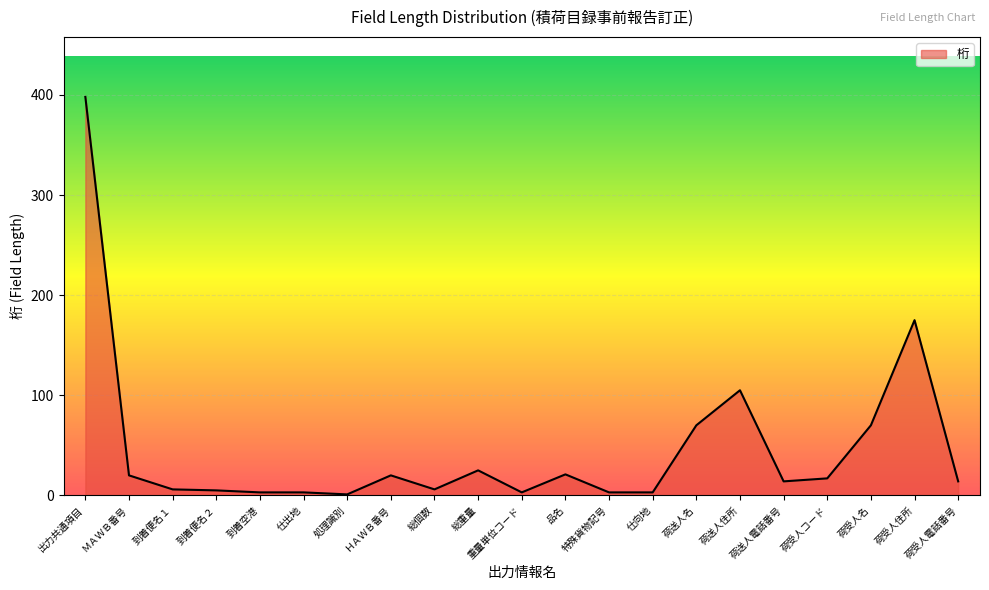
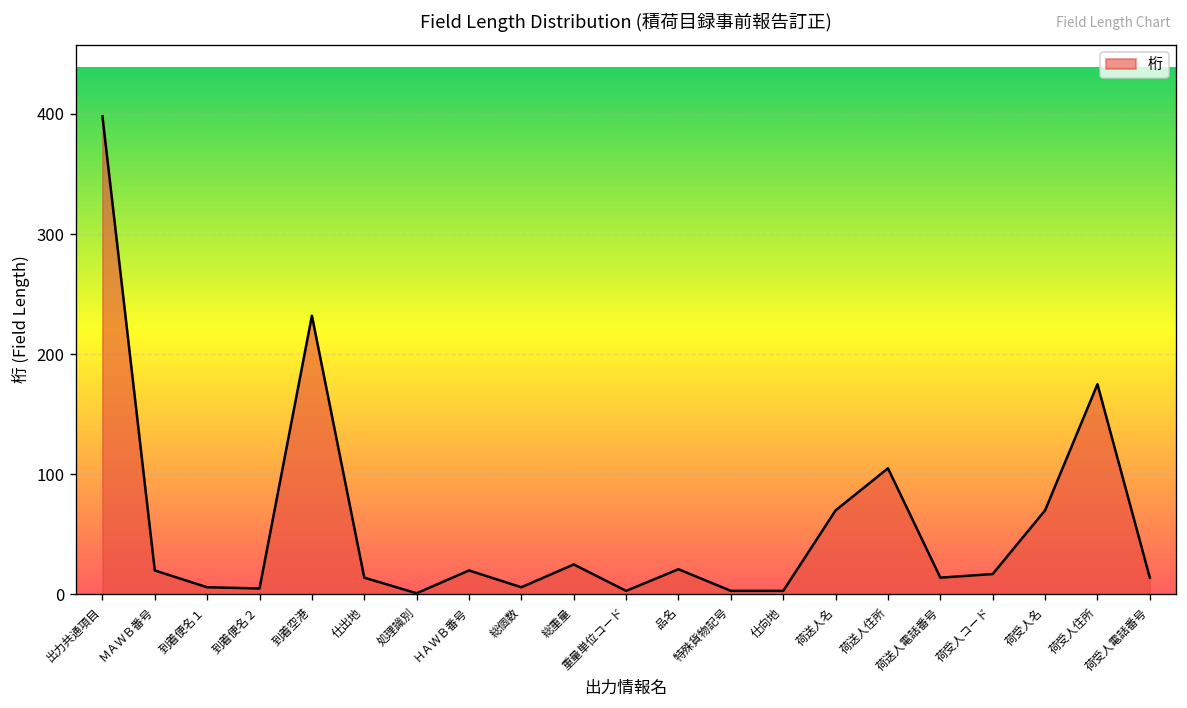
  {
    "出力共通項目": 398,
    "ＭＡＷＢ番号": 20,
    "到着便名１": 6,
    "到着便名２": 5,
-   "到着空港": 3,
-   "仕出地": 3,
+   "到着空港": 232,
+   "仕出地": 14,
    "処理識別": 1,
    "ＨＡＷＢ番号": 20,
    "総個数": 6,
    "総重量": 25,
    "重量単位コード": 3,
    "品名": 21,
    "特殊貨物記号": 3,
    "仕向地": 3,
    "荷送人名": 70,
    "荷送人住所": 105,
    "荷送人電話番号": 14,
    "荷受人コード": 17,
    "荷受人名": 70,
    "荷受人住所": 175,
    "荷受人電話番号": 14
  }
